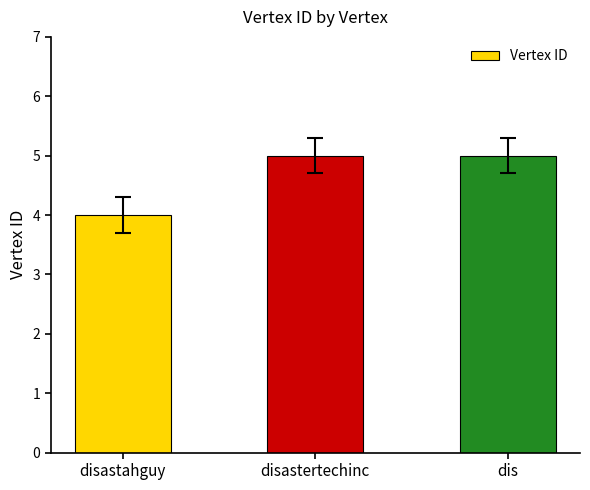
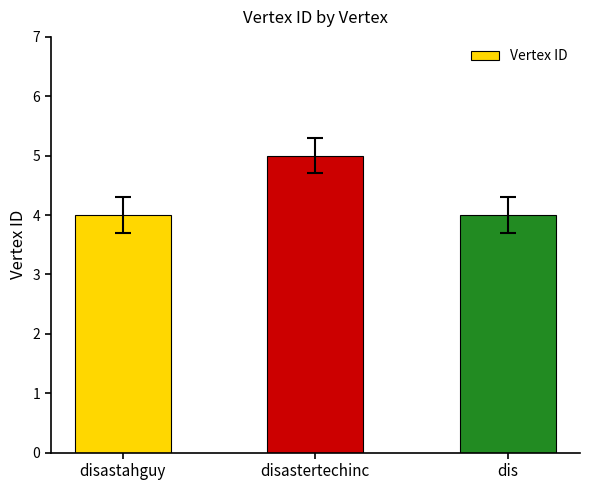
  {
    "Vertex ID": {
      "disastahguy": 4,
      "disastertechinc": 5,
-     "dis": 5
+     "dis": 4
    }
  }
